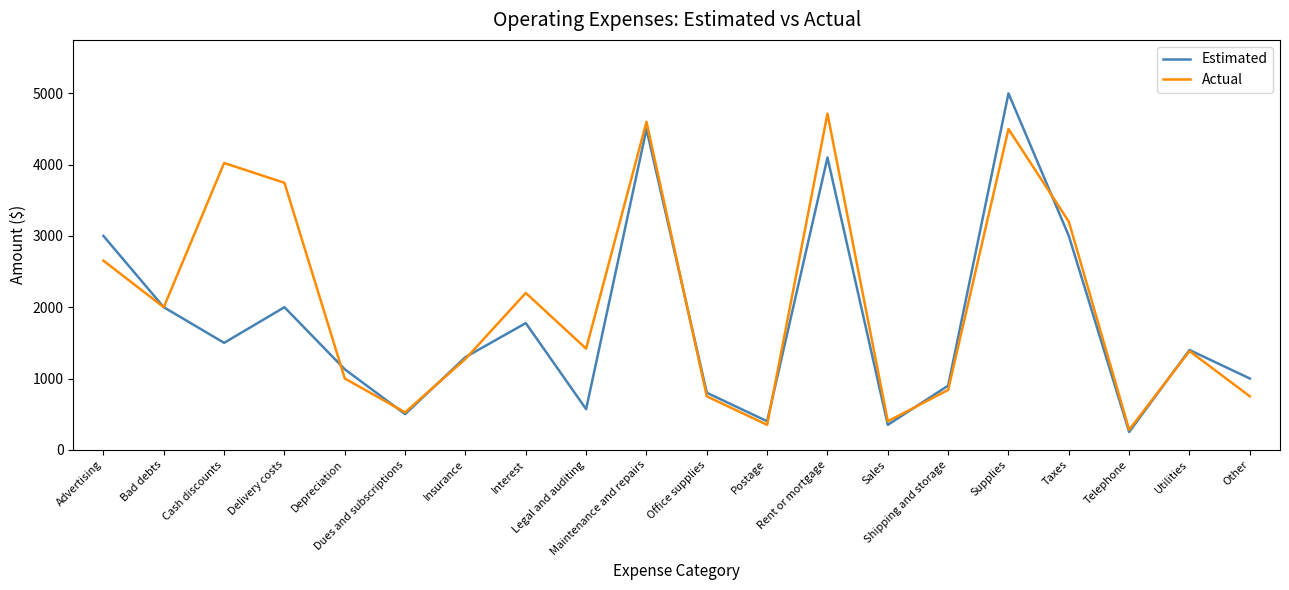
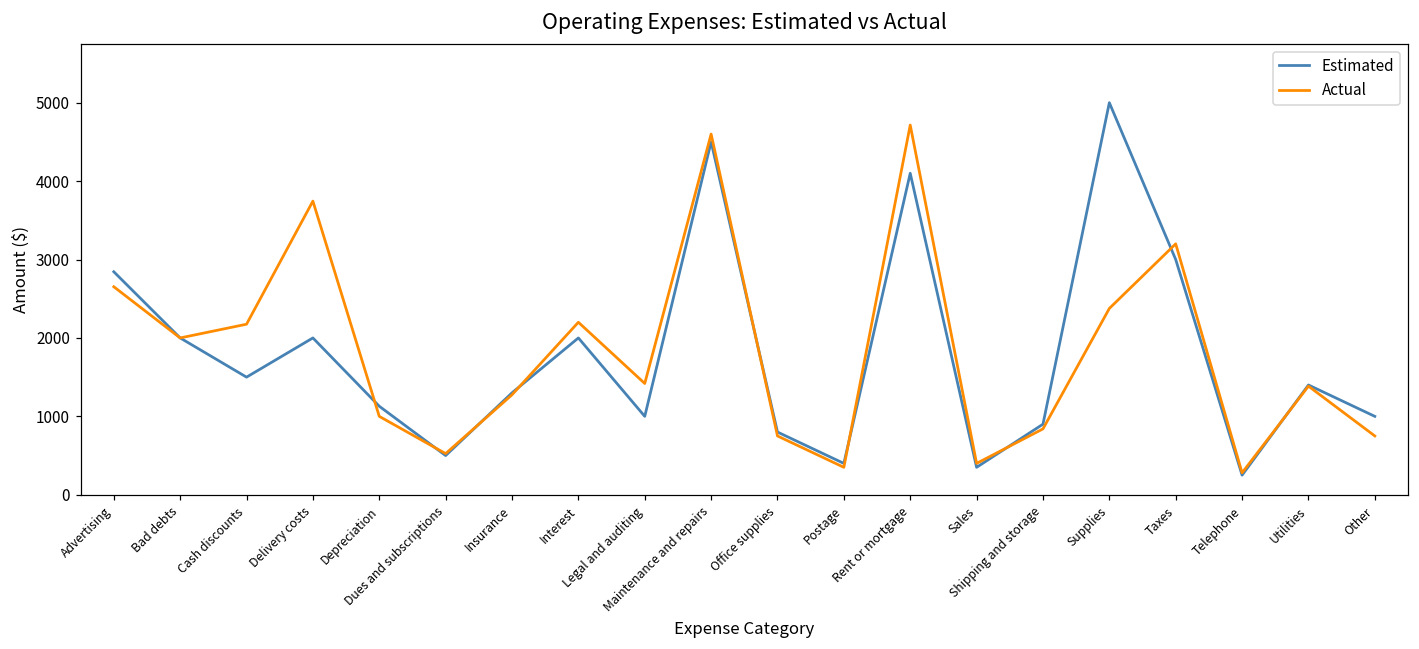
  {
    "Estimated": {
-     "Advertising": 3000,
+     "Advertising": 2800,
      "Cash discounts": 1500,
      "Delivery costs": 2000,
      "Depreciation": 1100,
-     "Interest": 1800,
-     "Legal and auditing": 600,
+     "Interest": 2000,
+     "Legal and auditing": 1000,
      "Maintenance and repairs": 4500,
      "Office supplies": 800,
      "Postage": 400,
      "Rent or mortgage": 4100,
      "Sales": 400,
      "Shipping and storage": 900,
      "Supplies": 5000,
      "Taxes": 3000,
      "Other": 1000
    },
    "Actual": {
      "Advertising": 2700,
-     "Cash discounts": 4000,
+     "Cash discounts": 2200,
      "Delivery costs": 3700,
      "Depreciation": 1000,
      "Interest": 2200,
      "Legal and auditing": 1400,
      "Maintenance and repairs": 4600,
      "Office supplies": 800,
      "Postage": 400,
      "Rent or mortgage": 4700,
      "Sales": 400,
      "Shipping and storage": 800,
-     "Supplies": 4500,
+     "Supplies": 2400,
      "Taxes": 3200,
      "Other": 800
    }
  }
